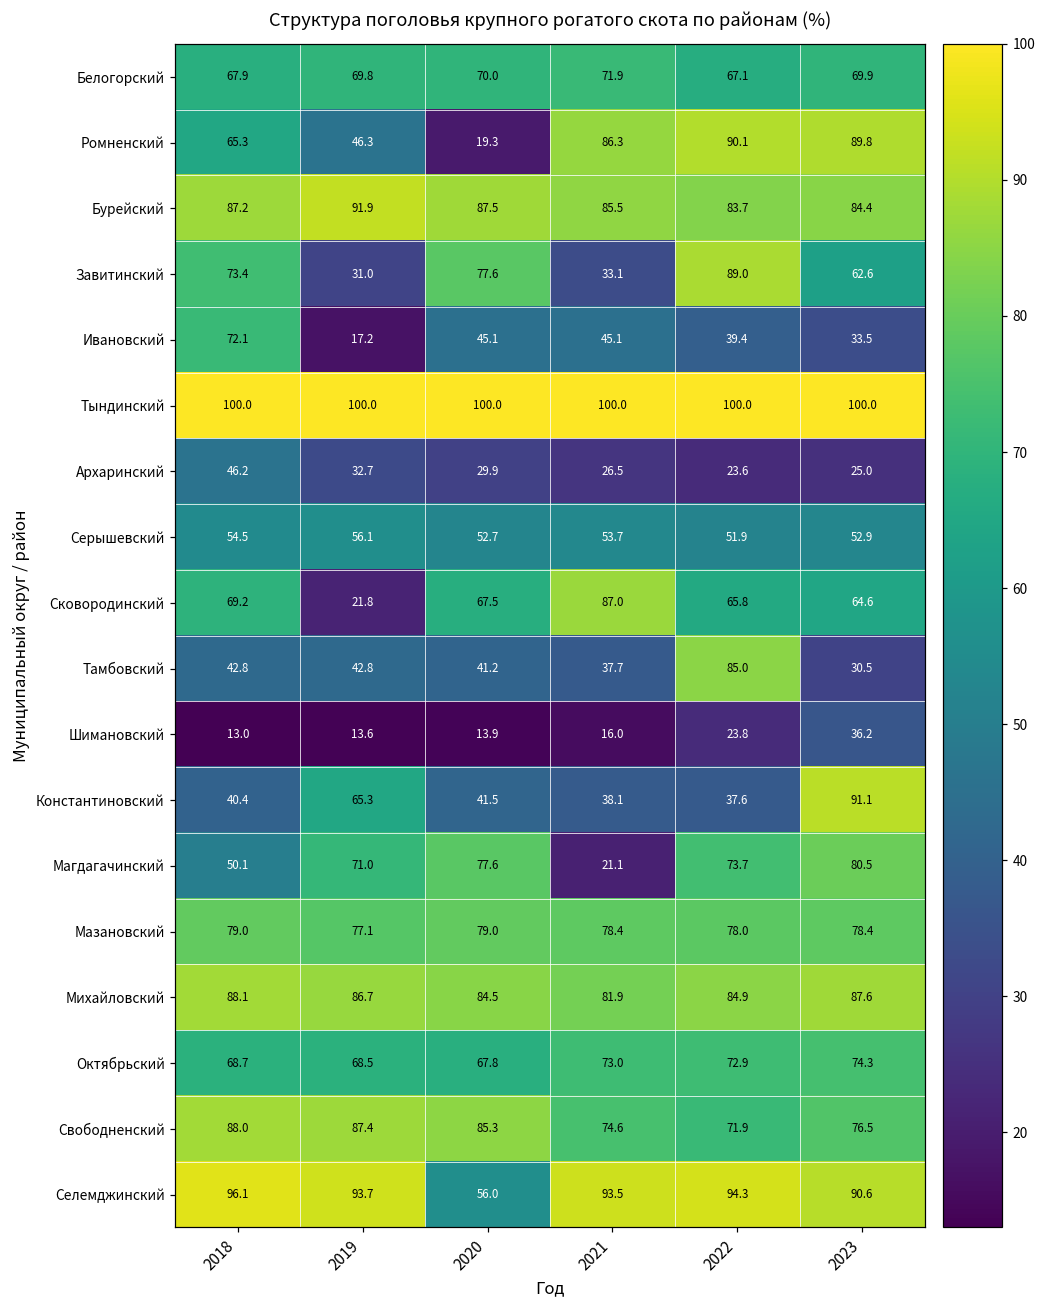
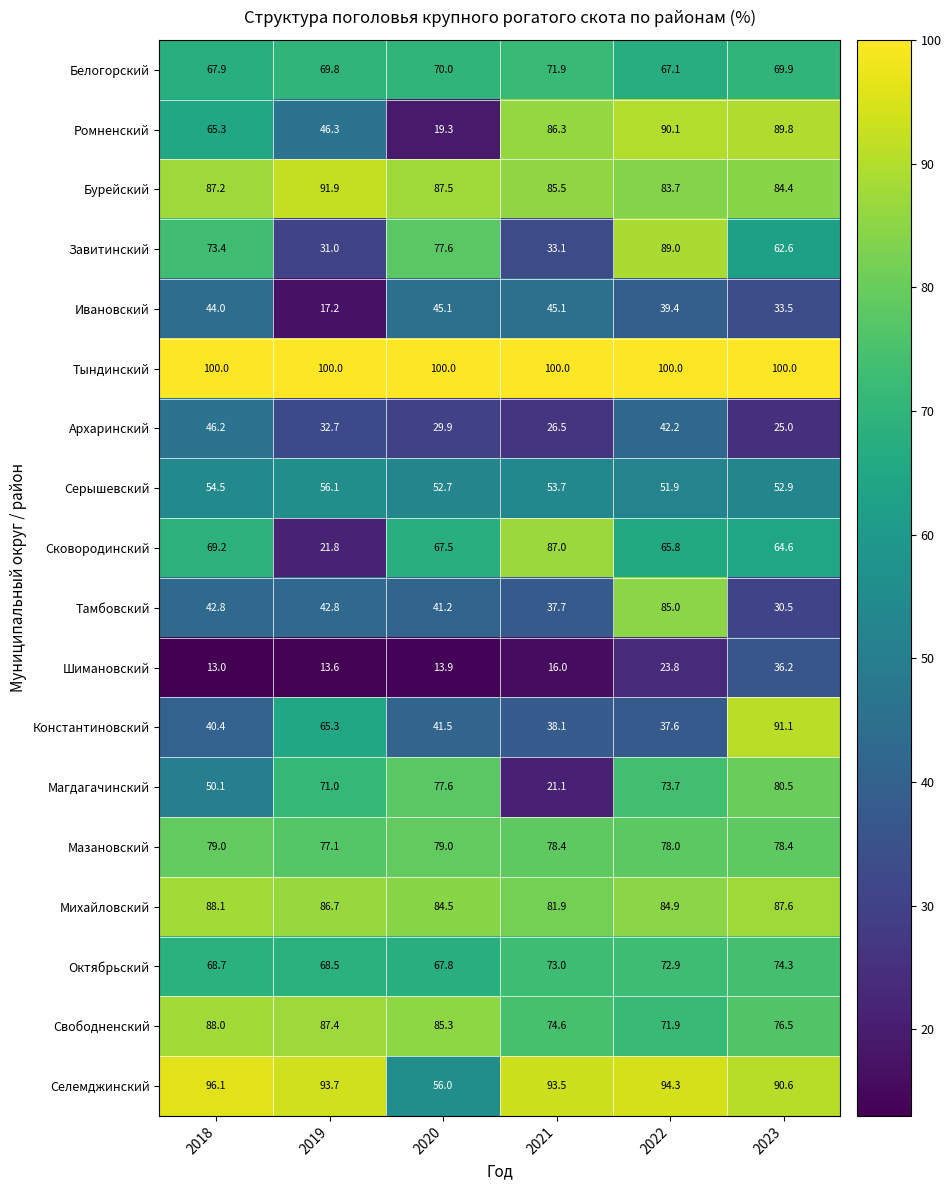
  {
    "Белогорский": {
      "2018": 67.9,
      "2019": 69.8,
      "2020": 70.0,
      "2021": 71.9,
      "2022": 67.1,
      "2023": 69.9
    },
    "Ромненский": {
      "2018": 65.3,
      "2019": 46.3,
      "2020": 19.3,
      "2021": 86.3,
      "2022": 90.1,
      "2023": 89.8
    },
    "Бурейский": {
      "2018": 87.2,
      "2019": 91.9,
      "2020": 87.5,
      "2021": 85.5,
      "2022": 83.7,
      "2023": 84.4
    },
    "Завитинский": {
      "2018": 73.4,
      "2019": 31.0,
      "2020": 77.6,
      "2021": 33.1,
      "2022": 89.0,
      "2023": 62.6
    },
    "Ивановский": {
-     "2018": 72.1,
+     "2018": 44.0,
      "2019": 17.2,
      "2020": 45.1,
      "2021": 45.1,
      "2022": 39.4,
      "2023": 33.5
    },
    "Тындинский": {
      "2018": 100.0,
      "2019": 100.0,
      "2020": 100.0,
      "2021": 100.0,
      "2022": 100.0,
      "2023": 100.0
    },
    "Архаринский": {
      "2018": 46.2,
      "2019": 32.7,
      "2020": 29.9,
      "2021": 26.5,
-     "2022": 23.6,
+     "2022": 42.2,
      "2023": 25.0
    },
    "Серышевский": {
      "2018": 54.5,
      "2019": 56.1,
      "2020": 52.7,
      "2021": 53.7,
      "2022": 51.9,
      "2023": 52.9
    },
    "Сковородинский": {
      "2018": 69.2,
      "2019": 21.8,
      "2020": 67.5,
      "2021": 87.0,
      "2022": 65.8,
      "2023": 64.6
    },
    "Тамбовский": {
      "2018": 42.8,
      "2019": 42.8,
      "2020": 41.2,
      "2021": 37.7,
      "2022": 85.0,
      "2023": 30.5
    },
    "Шимановский": {
      "2018": 13.0,
      "2019": 13.6,
      "2020": 13.9,
      "2021": 16.0,
      "2022": 23.8,
      "2023": 36.2
    },
    "Константиновский": {
      "2018": 40.4,
      "2019": 65.3,
      "2020": 41.5,
      "2021": 38.1,
      "2022": 37.6,
      "2023": 91.1
    },
    "Магдагачинский": {
      "2018": 50.1,
      "2019": 71.0,
      "2020": 77.6,
      "2021": 21.1,
      "2022": 73.7,
      "2023": 80.5
    },
    "Мазановский": {
      "2018": 79.0,
      "2019": 77.1,
      "2020": 79.0,
      "2021": 78.4,
      "2022": 78.0,
      "2023": 78.4
    },
    "Михайловский": {
      "2018": 88.1,
      "2019": 86.7,
      "2020": 84.5,
      "2021": 81.9,
      "2022": 84.9,
      "2023": 87.6
    },
    "Октябрьский": {
      "2018": 68.7,
      "2019": 68.5,
      "2020": 67.8,
      "2021": 73.0,
      "2022": 72.9,
      "2023": 74.3
    },
    "Свободненский": {
      "2018": 88.0,
      "2019": 87.4,
      "2020": 85.3,
      "2021": 74.6,
      "2022": 71.9,
      "2023": 76.5
    },
    "Селемджинский": {
      "2018": 96.1,
      "2019": 93.7,
      "2020": 56.0,
      "2021": 93.5,
      "2022": 94.3,
      "2023": 90.6
    }
  }
